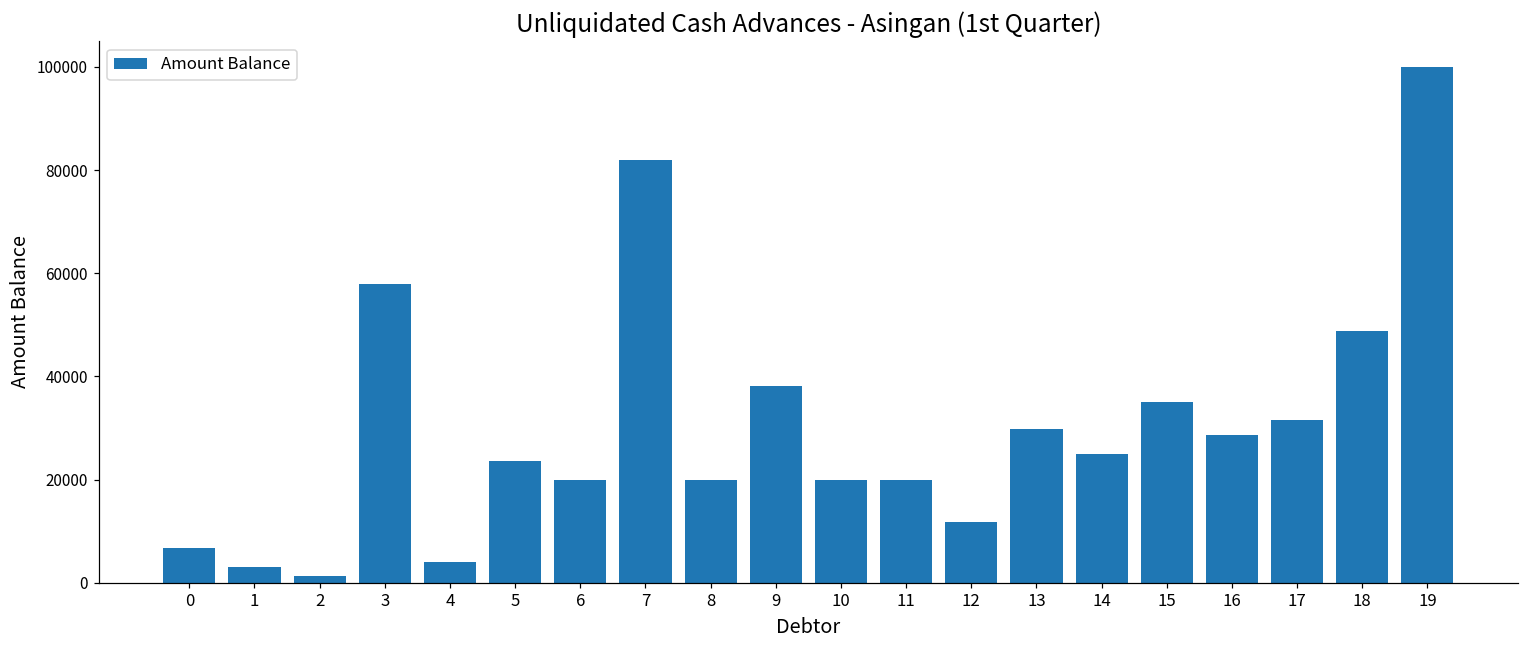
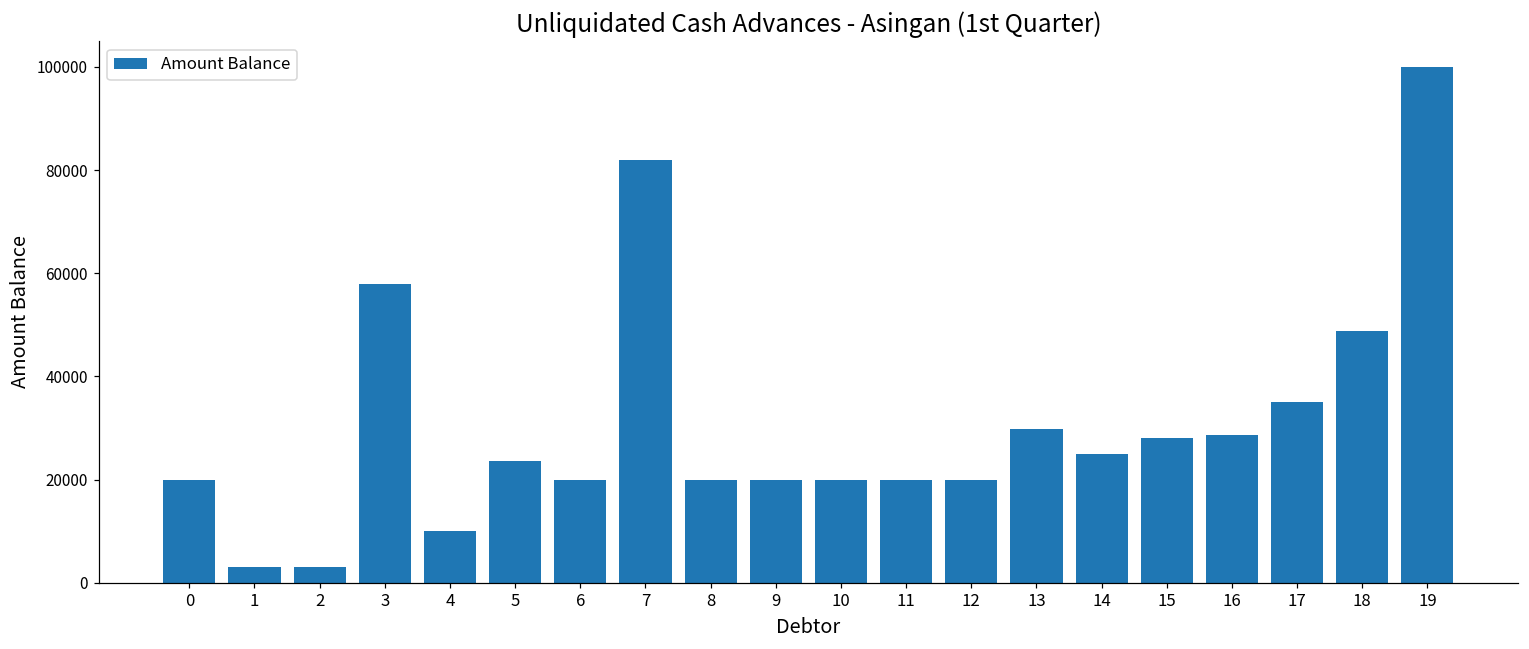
  {
-   "0": 7000,
+   "0": 20000,
    "1": 3000,
-   "2": 1000,
+   "2": 3000,
    "3": 58000,
-   "4": 4000,
+   "4": 10000,
    "5": 24000,
    "6": 20000,
    "7": 82000,
    "8": 20000,
-   "9": 38000,
+   "9": 20000,
    "10": 20000,
    "11": 20000,
-   "12": 12000,
+   "12": 20000,
    "13": 30000,
    "14": 25000,
-   "15": 35000,
+   "15": 28000,
    "16": 29000,
-   "17": 32000,
+   "17": 35000,
    "18": 49000,
    "19": 100000
  }
